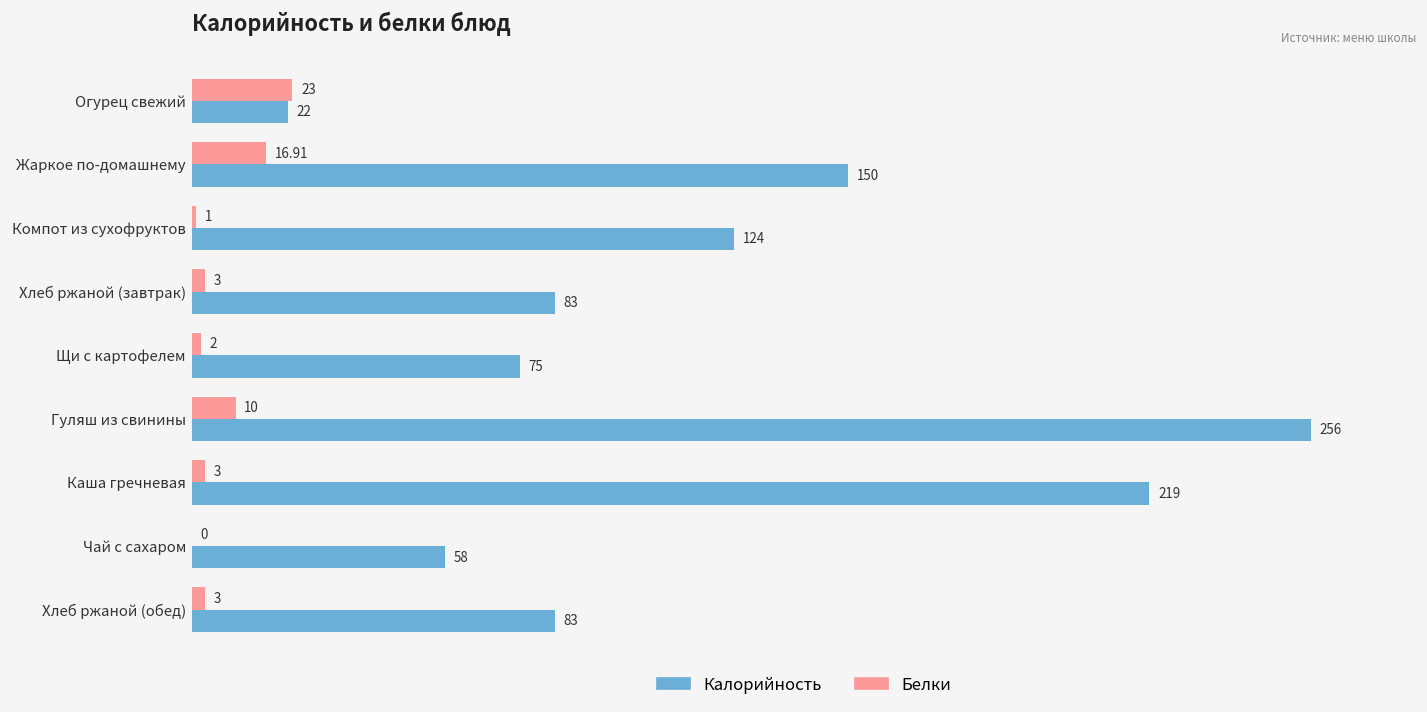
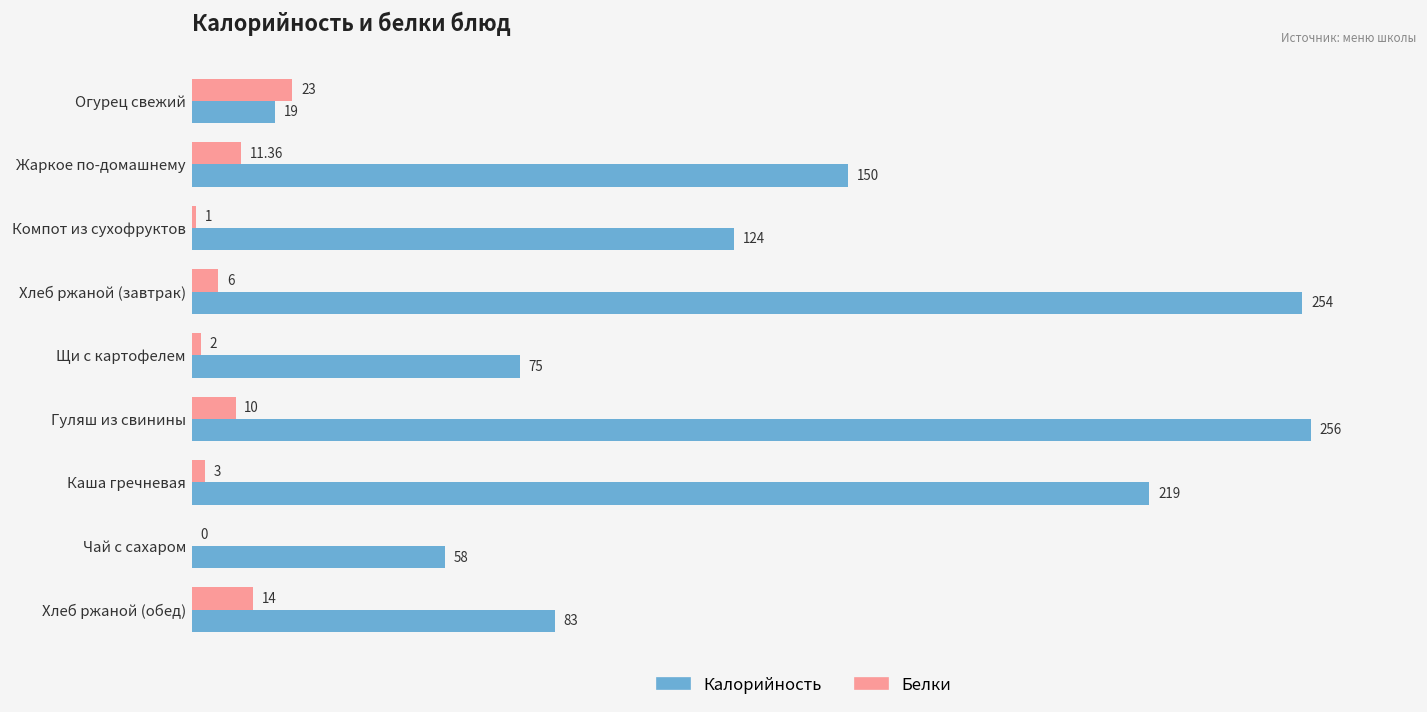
  {
    "Калорийность": {
-     "Огурец свежий": 22,
+     "Огурец свежий": 19,
      "Жаркое по-домашнему": 150,
      "Компот из сухофруктов": 124,
-     "Хлеб ржаной (завтрак)": 83,
+     "Хлеб ржаной (завтрак)": 254,
      "Щи с картофелем": 75,
      "Гуляш из свинины": 256,
      "Каша гречневая": 219,
      "Чай с сахаром": 58,
      "Хлеб ржаной (обед)": 83
    },
    "Белки": {
      "Огурец свежий": 23,
-     "Жаркое по-домашнему": 16.91,
+     "Жаркое по-домашнему": 11.36,
      "Компот из сухофруктов": 1,
-     "Хлеб ржаной (завтрак)": 3,
+     "Хлеб ржаной (завтрак)": 6,
      "Щи с картофелем": 2,
      "Гуляш из свинины": 10,
      "Каша гречневая": 3,
      "Чай с сахаром": 0,
-     "Хлеб ржаной (обед)": 3
+     "Хлеб ржаной (обед)": 14
    }
  }
